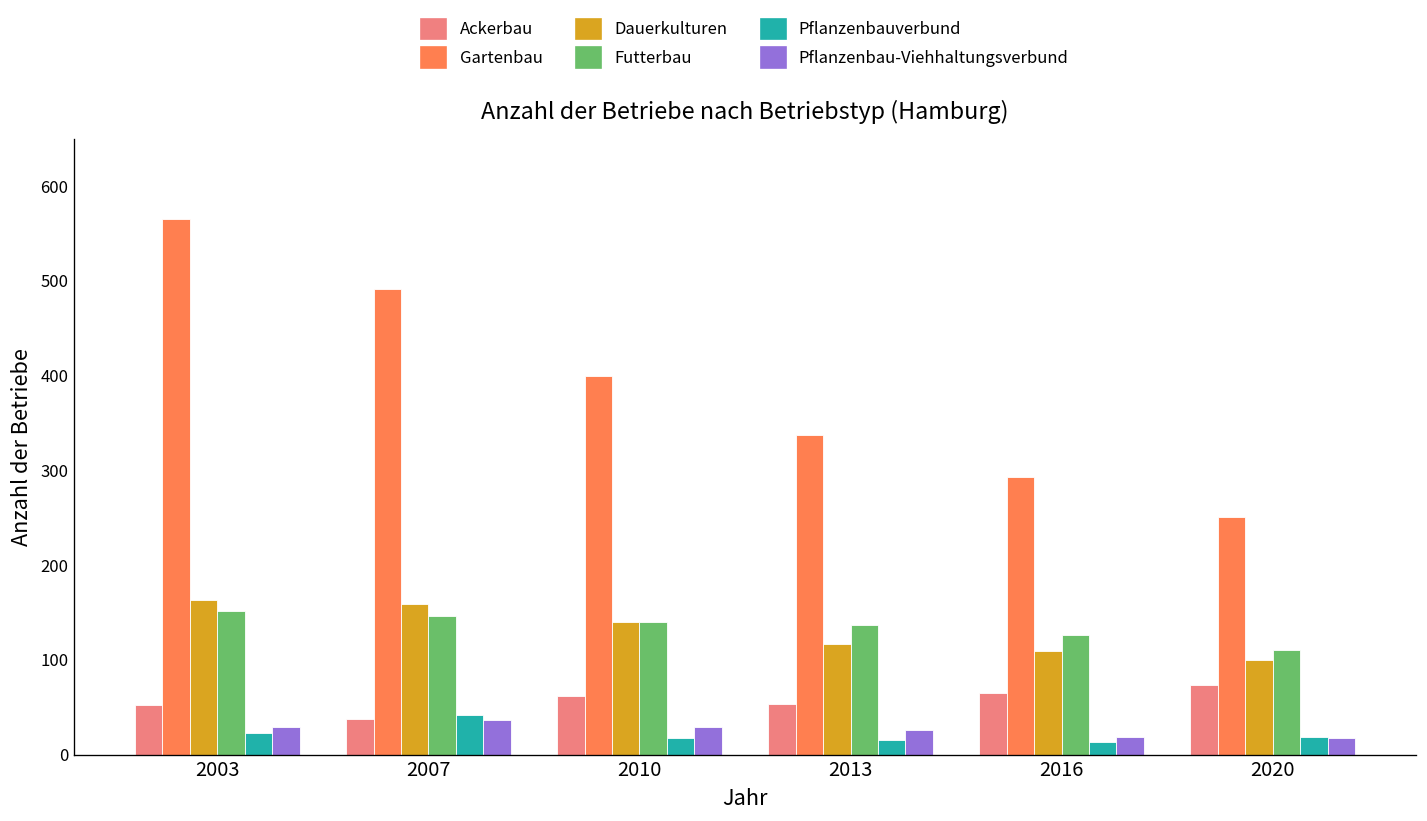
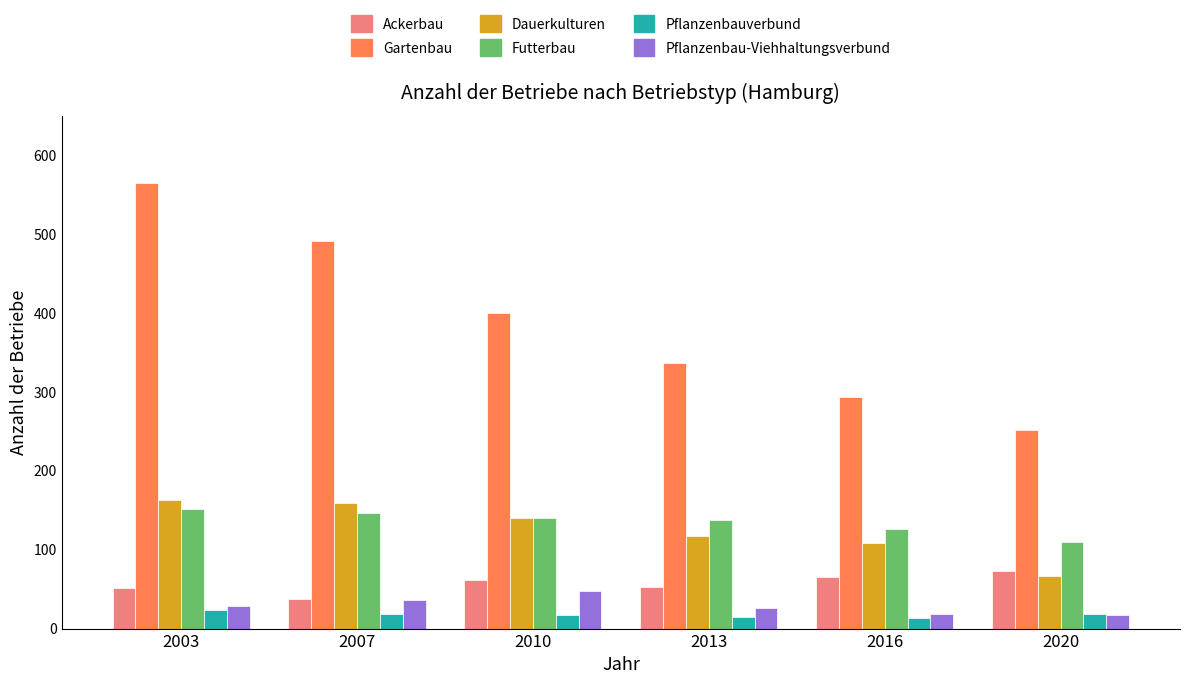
  {
    "Dauerkulturen": {
      "2003": 160,
      "2007": 160,
      "2010": 140,
      "2013": 120,
      "2016": 110,
-     "2020": 100
+     "2020": 70
    },
    "Futterbau": {
      "2003": 150,
      "2007": 150,
      "2010": 140,
      "2013": 140,
      "2016": 130,
      "2020": 110
    },
    "Pflanzenbauverbund": {
      "2003": 20,
-     "2007": 40,
+     "2007": 20,
      "2010": 20,
      "2013": 20,
      "2016": 10,
      "2020": 20
    },
    "Pflanzenbau-Viehhaltungsverbund": {
      "2003": 30,
      "2007": 40,
-     "2010": 30,
+     "2010": 50,
      "2013": 30,
      "2016": 20,
      "2020": 20
    }
  }
